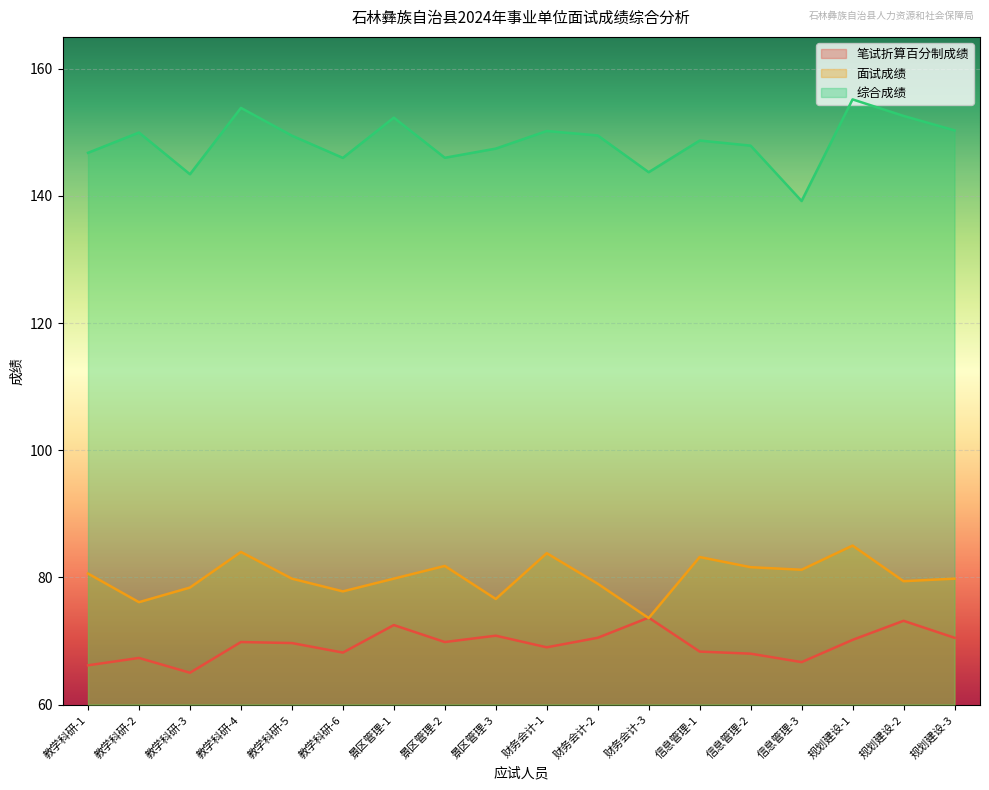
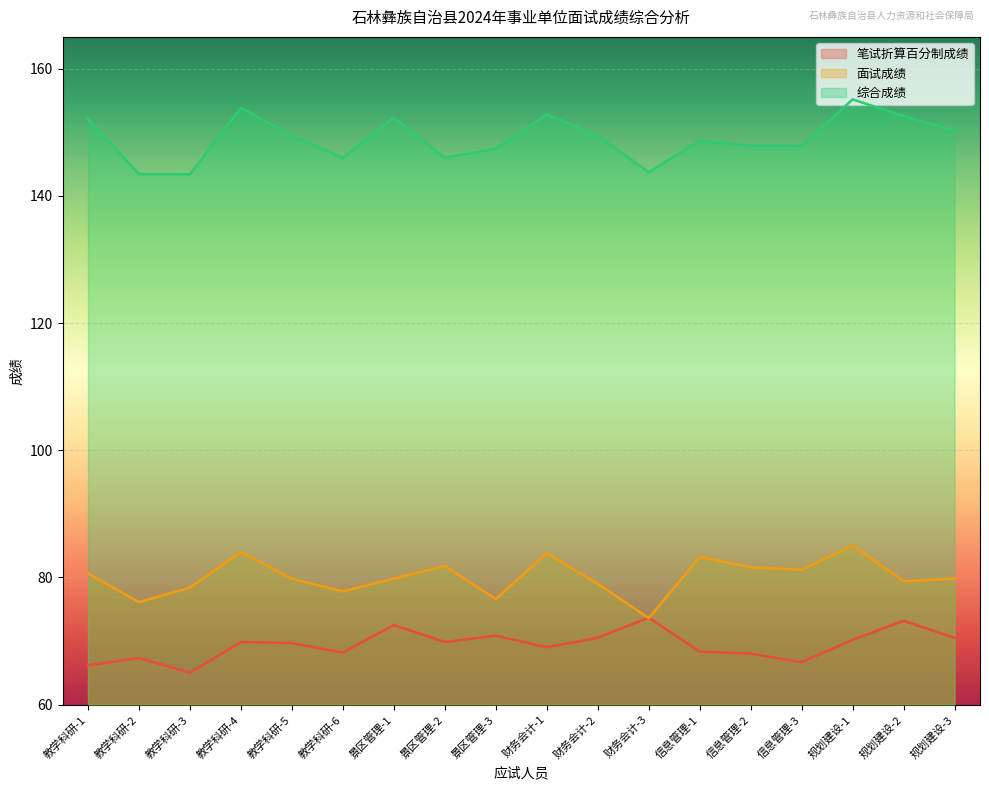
  {
    "综合成绩": {
-     "教学科研-1": 147,
-     "教学科研-2": 150,
+     "教学科研-1": 152,
+     "教学科研-2": 143,
      "教学科研-3": 143,
      "教学科研-4": 154,
      "教学科研-5": 149,
      "教学科研-6": 146,
      "景区管理-1": 152,
      "景区管理-2": 146,
      "景区管理-3": 147,
-     "财务会计-1": 150,
+     "财务会计-1": 153,
      "财务会计-2": 150,
      "财务会计-3": 144,
      "信息管理-1": 149,
      "信息管理-2": 148,
-     "信息管理-3": 139,
+     "信息管理-3": 148,
      "规划建设-2": 153,
      "规划建设-3": 150
    }
  }
